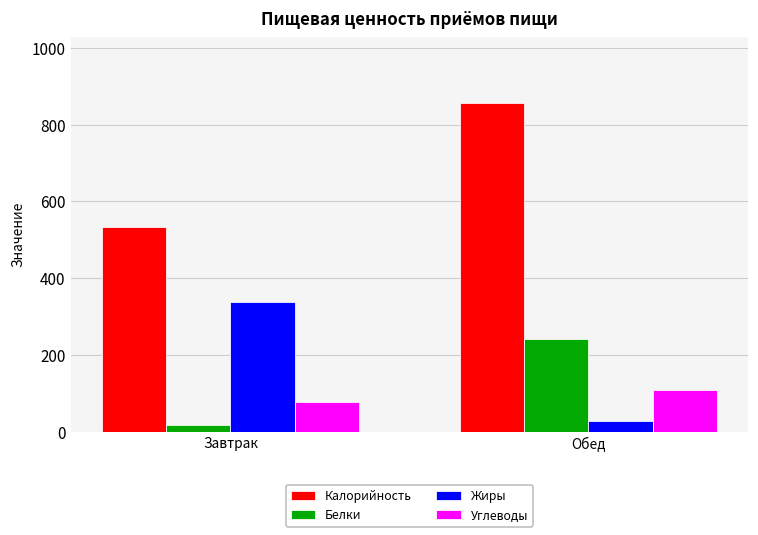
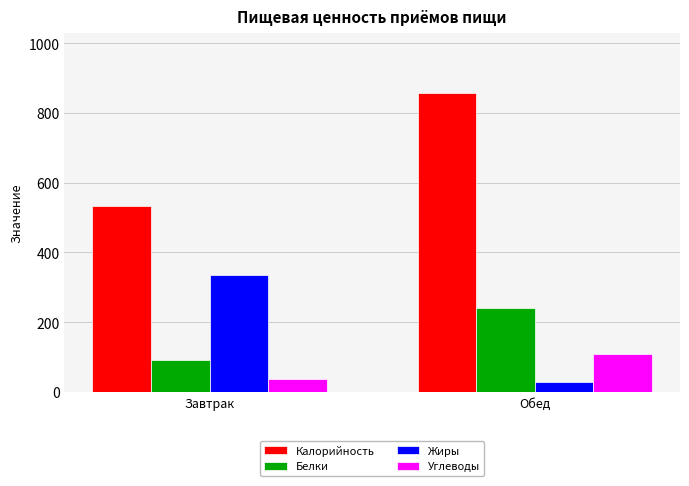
  {
    "Калорийность": {
      "Завтрак": 530,
      "Обед": 860
    },
    "Белки": {
-     "Завтрак": 20,
+     "Завтрак": 90,
      "Обед": 240
    },
    "Жиры": {
      "Завтрак": 340,
      "Обед": 30
    },
    "Углеводы": {
-     "Завтрак": 80,
+     "Завтрак": 40,
      "Обед": 110
    }
  }
